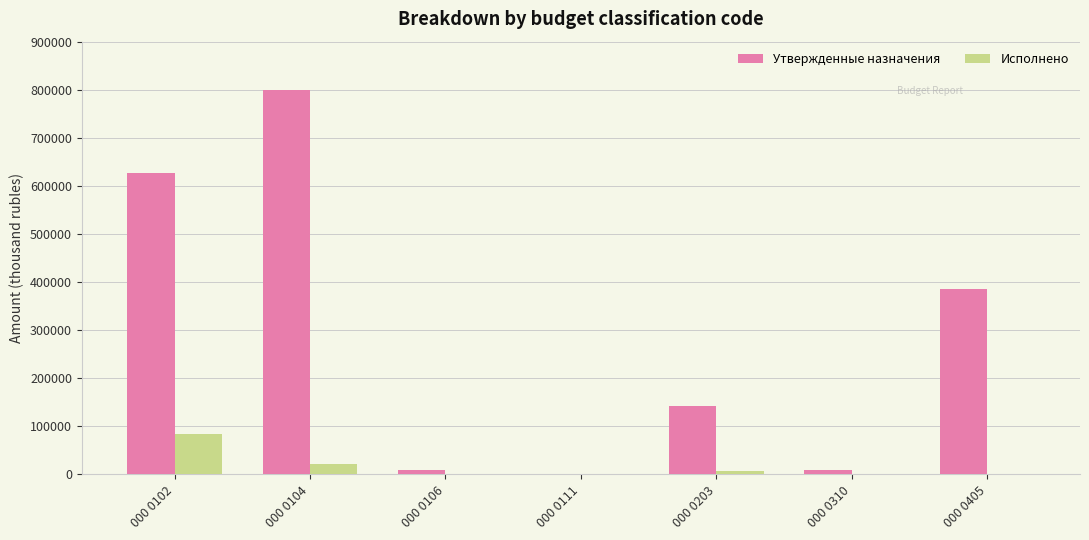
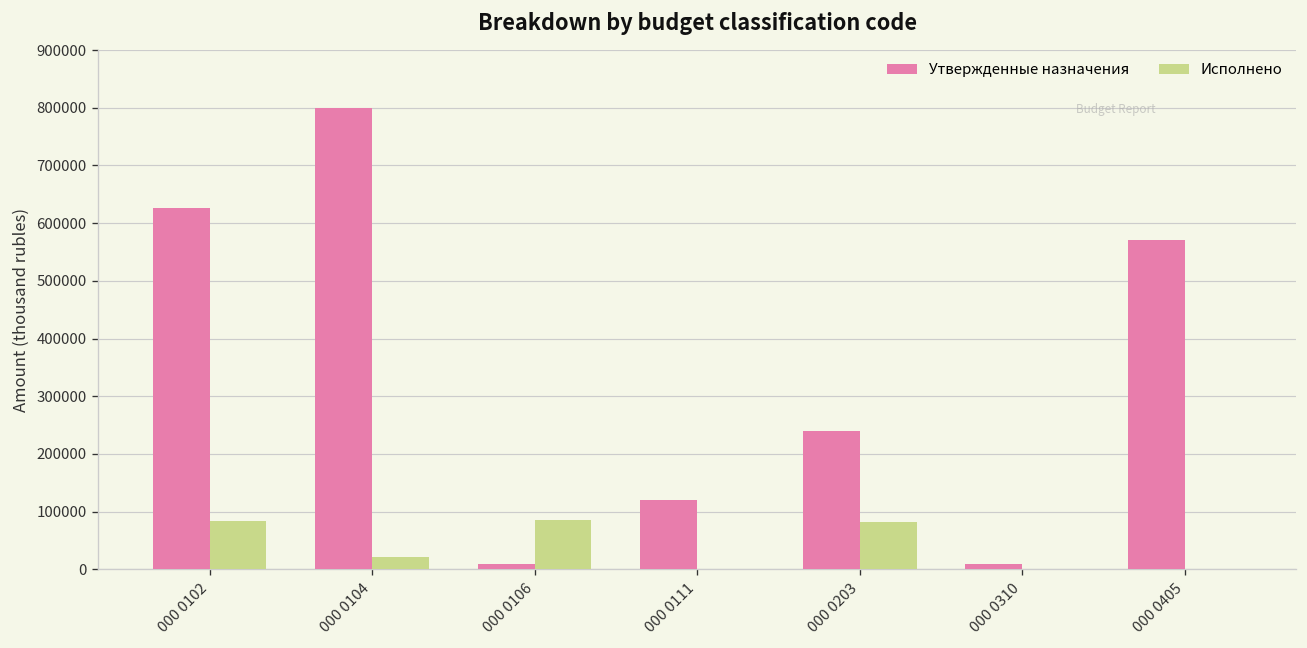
  {
    "Утвержденные назначения": {
      "000 0102": 630000,
      "000 0104": 800000,
      "000 0106": 10000,
-     "000 0111": 0,
-     "000 0203": 140000,
+     "000 0111": 120000,
+     "000 0203": 240000,
      "000 0310": 10000,
-     "000 0405": 390000
+     "000 0405": 570000
    },
    "Исполнено": {
      "000 0102": 80000,
      "000 0104": 20000,
-     "000 0106": 0,
+     "000 0106": 80000,
      "000 0111": 0,
-     "000 0203": 10000,
+     "000 0203": 80000,
      "000 0310": 0,
      "000 0405": 0
    }
  }
